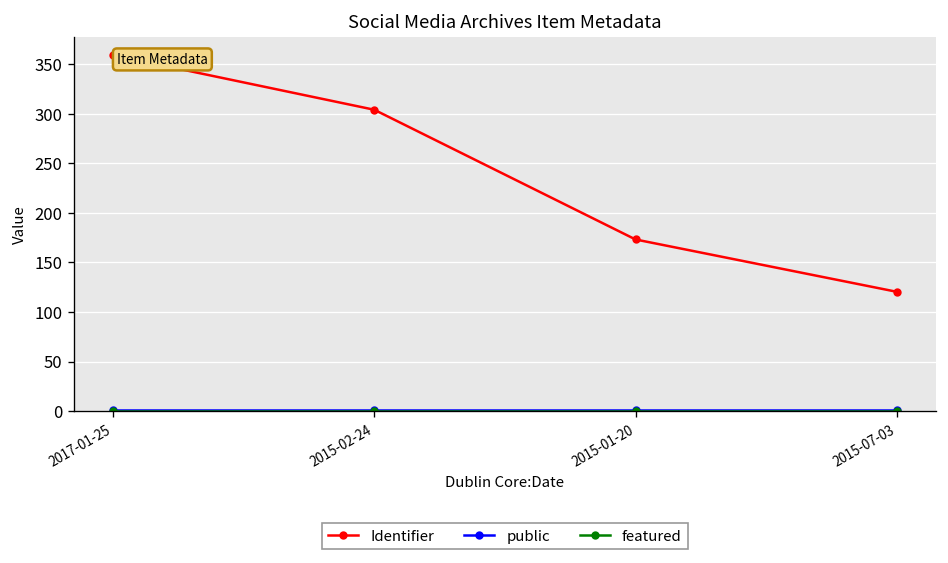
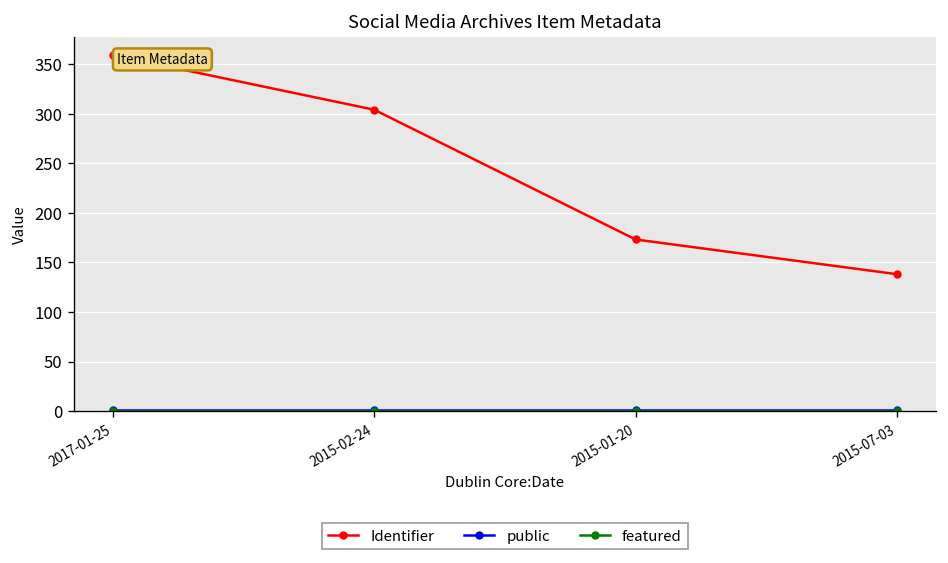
  {
    "Identifier": {
      "2015-02-24": 300,
      "2015-01-20": 170,
-     "2015-07-03": 120
+     "2015-07-03": 140
    }
  }
